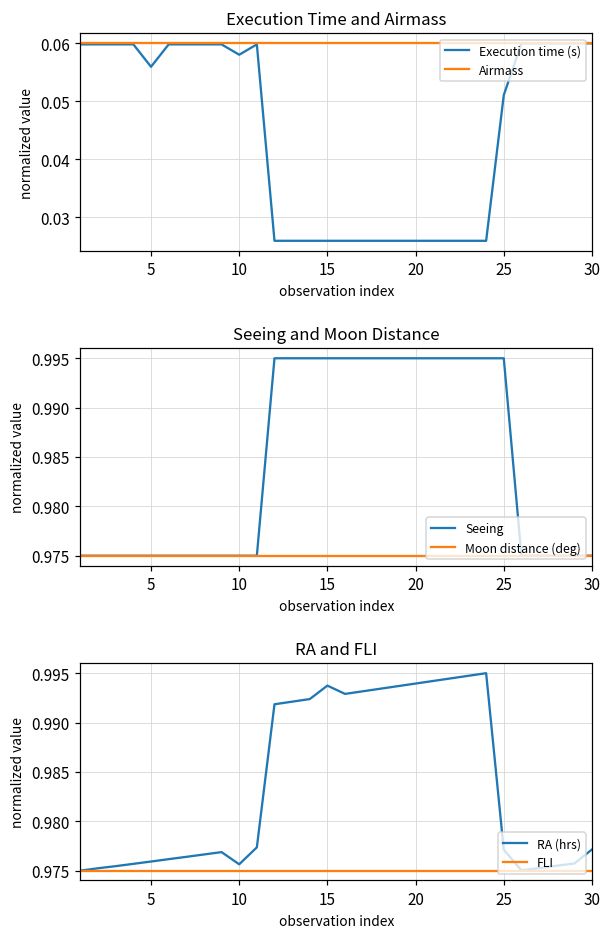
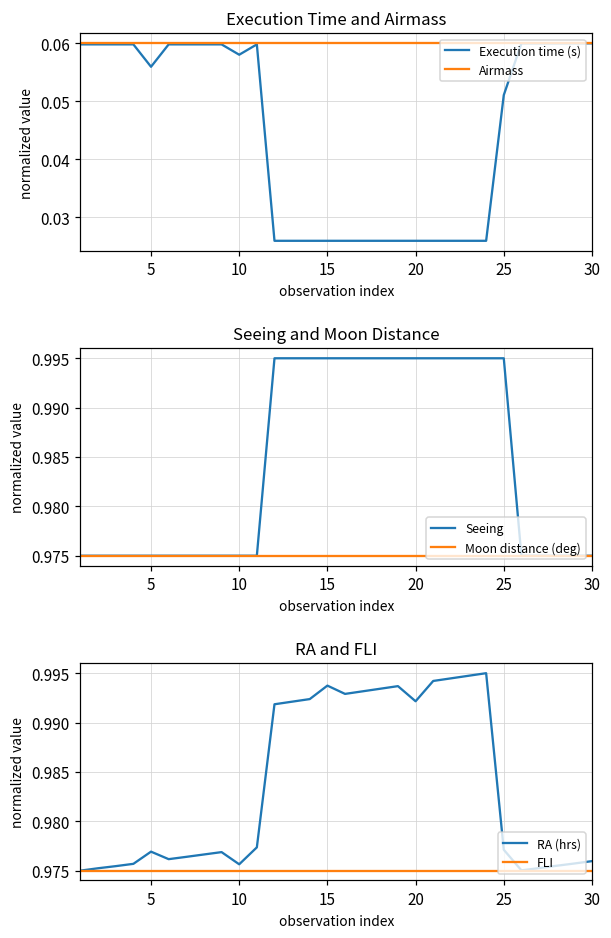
  {
    "Execution Time and Airmass": {
      "Execution time (s)": {
        "5": 0.056,
        "10": 0.058,
        "15": 0.026,
        "20": 0.026,
        "25": 0.051
      },
      "Airmass": {
        "5": 0.060,
        "10": 0.060,
        "15": 0.060,
        "20": 0.060
      }
    },
    "Seeing and Moon Distance": {
      "Seeing": {
        "15": 0.995,
        "20": 0.995,
        "25": 0.995
      },
      "Moon distance (deg)": {
        "15": 0.975,
        "20": 0.975
      }
    },
    "RA and FLI": {
      "RA (hrs)": {
-       "5": 0.976,
+       "5": 0.977,
        "10": 0.976,
        "15": 0.994,
-       "20": 0.994,
-       "30": 0.977
+       "20": 0.992,
+       "30": 0.976
      },
      "FLI": {
        "5": 0.975,
        "10": 0.975,
        "15": 0.975,
        "20": 0.975,
        "30": 0.975
      }
    }
  }
